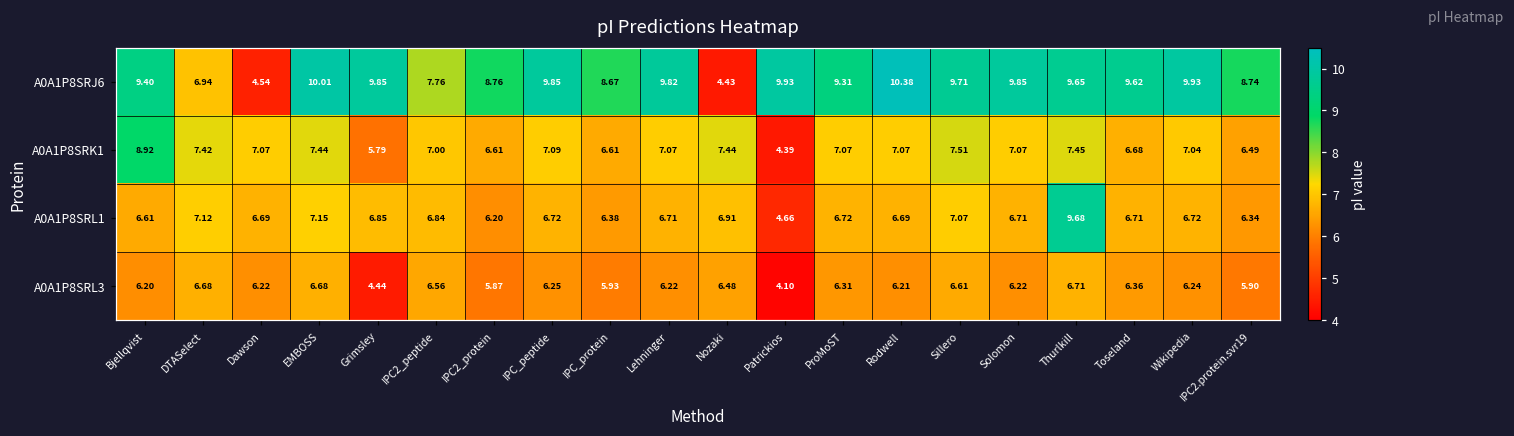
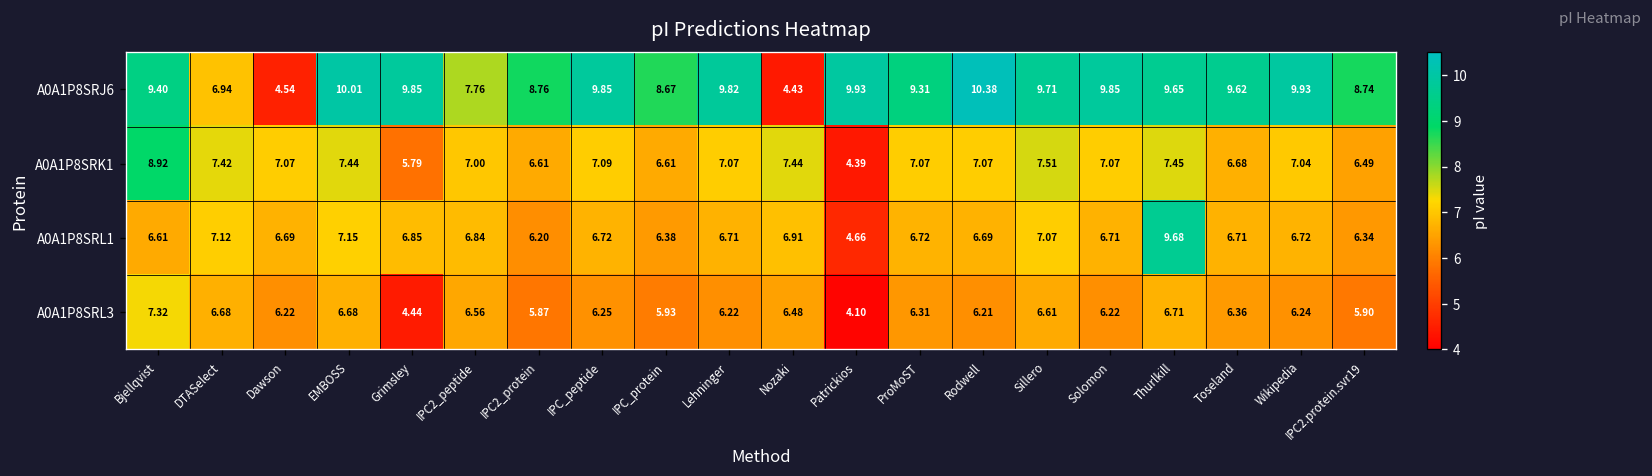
  {
    "A0A1P8SRJ6": {
      "Bjellqvist": 9.40,
      "DTASelect": 6.94,
      "Dawson": 4.54,
      "EMBOSS": 10.01,
      "Grimsley": 9.85,
      "IPC2_peptide": 7.76,
      "IPC2_protein": 8.76,
      "IPC_peptide": 9.85,
      "IPC_protein": 8.67,
      "Lehninger": 9.82,
      "Nozaki": 4.43,
      "Patrickios": 9.93,
      "ProMoST": 9.31,
      "Rodwell": 10.38,
      "Sillero": 9.71,
      "Solomon": 9.85,
      "Thurlkill": 9.65,
      "Toseland": 9.62,
      "Wikipedia": 9.93,
      "IPC2.protein.svr19": 8.74
    },
    "A0A1P8SRK1": {
      "Bjellqvist": 8.92,
      "DTASelect": 7.42,
      "Dawson": 7.07,
      "EMBOSS": 7.44,
      "Grimsley": 5.79,
      "IPC2_peptide": 7.00,
      "IPC2_protein": 6.61,
      "IPC_peptide": 7.09,
      "IPC_protein": 6.61,
      "Lehninger": 7.07,
      "Nozaki": 7.44,
      "Patrickios": 4.39,
      "ProMoST": 7.07,
      "Rodwell": 7.07,
      "Sillero": 7.51,
      "Solomon": 7.07,
      "Thurlkill": 7.45,
      "Toseland": 6.68,
      "Wikipedia": 7.04,
      "IPC2.protein.svr19": 6.49
    },
    "A0A1P8SRL1": {
      "Bjellqvist": 6.61,
      "DTASelect": 7.12,
      "Dawson": 6.69,
      "EMBOSS": 7.15,
      "Grimsley": 6.85,
      "IPC2_peptide": 6.84,
      "IPC2_protein": 6.20,
      "IPC_peptide": 6.72,
      "IPC_protein": 6.38,
      "Lehninger": 6.71,
      "Nozaki": 6.91,
      "Patrickios": 4.66,
      "ProMoST": 6.72,
      "Rodwell": 6.69,
      "Sillero": 7.07,
      "Solomon": 6.71,
      "Thurlkill": 9.68,
      "Toseland": 6.71,
      "Wikipedia": 6.72,
      "IPC2.protein.svr19": 6.34
    },
    "A0A1P8SRL3": {
-     "Bjellqvist": 6.20,
+     "Bjellqvist": 7.32,
      "DTASelect": 6.68,
      "Dawson": 6.22,
      "EMBOSS": 6.68,
      "Grimsley": 4.44,
      "IPC2_peptide": 6.56,
      "IPC2_protein": 5.87,
      "IPC_peptide": 6.25,
      "IPC_protein": 5.93,
      "Lehninger": 6.22,
      "Nozaki": 6.48,
      "Patrickios": 4.10,
      "ProMoST": 6.31,
      "Rodwell": 6.21,
      "Sillero": 6.61,
      "Solomon": 6.22,
      "Thurlkill": 6.71,
      "Toseland": 6.36,
      "Wikipedia": 6.24,
      "IPC2.protein.svr19": 5.90
    }
  }
